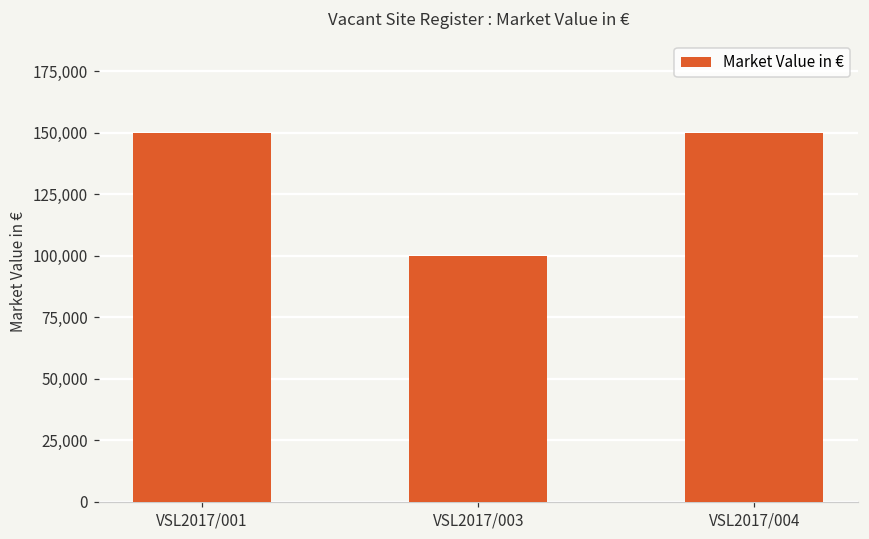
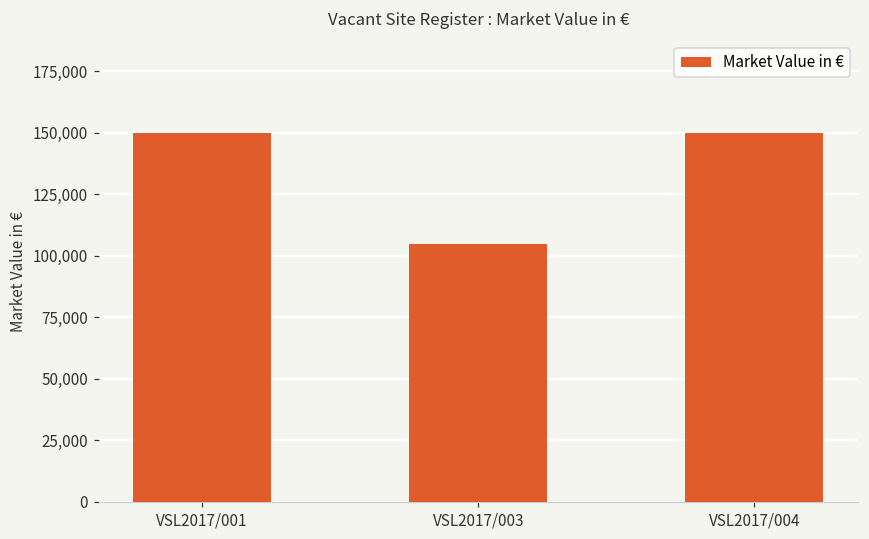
  {
    "VSL2017/001": "150,000",
-   "VSL2017/003": "100,000",
+   "VSL2017/003": "105,000",
    "VSL2017/004": "150,000"
  }
